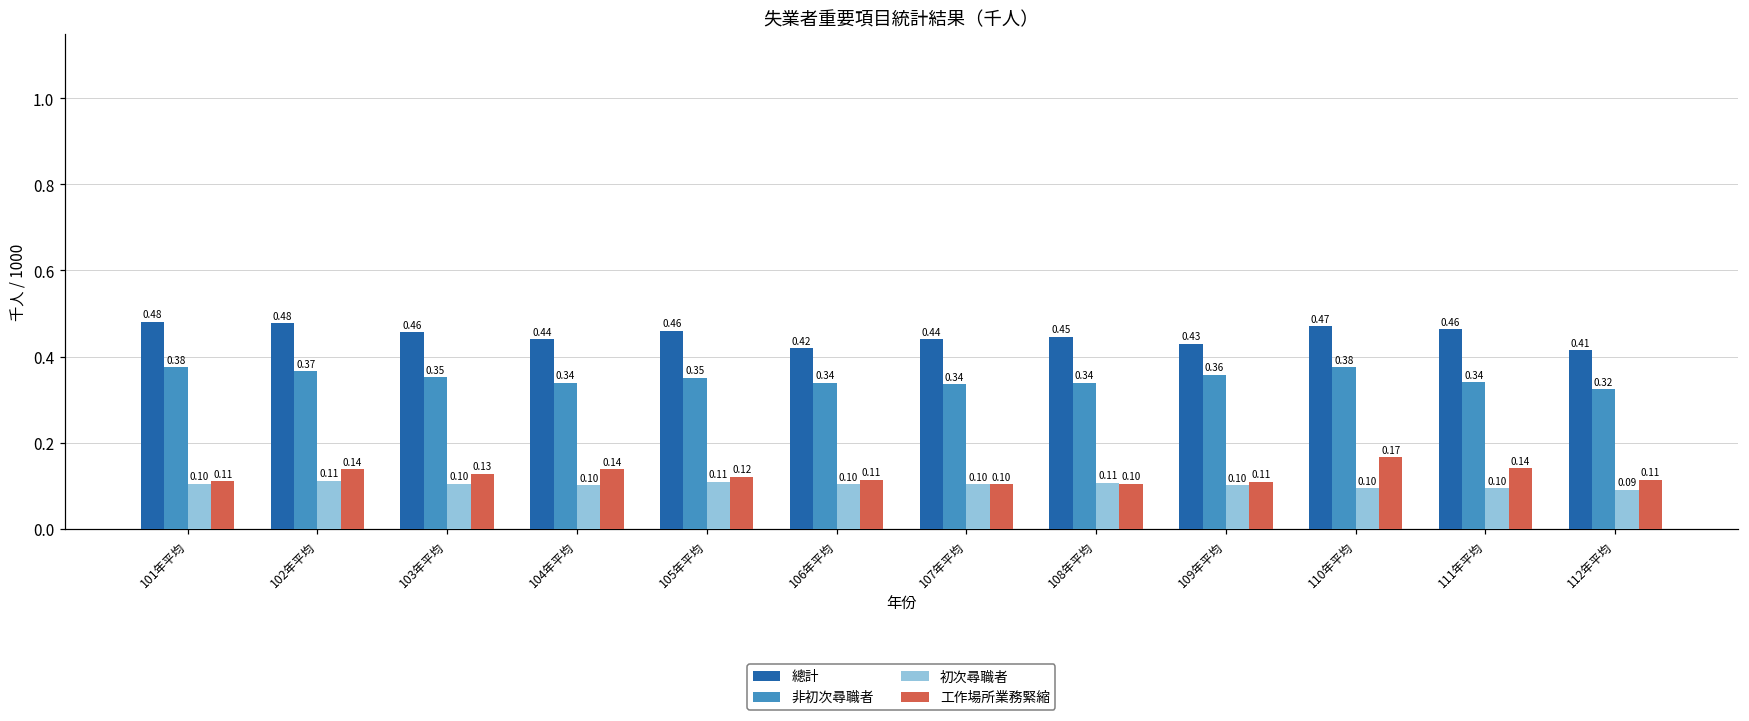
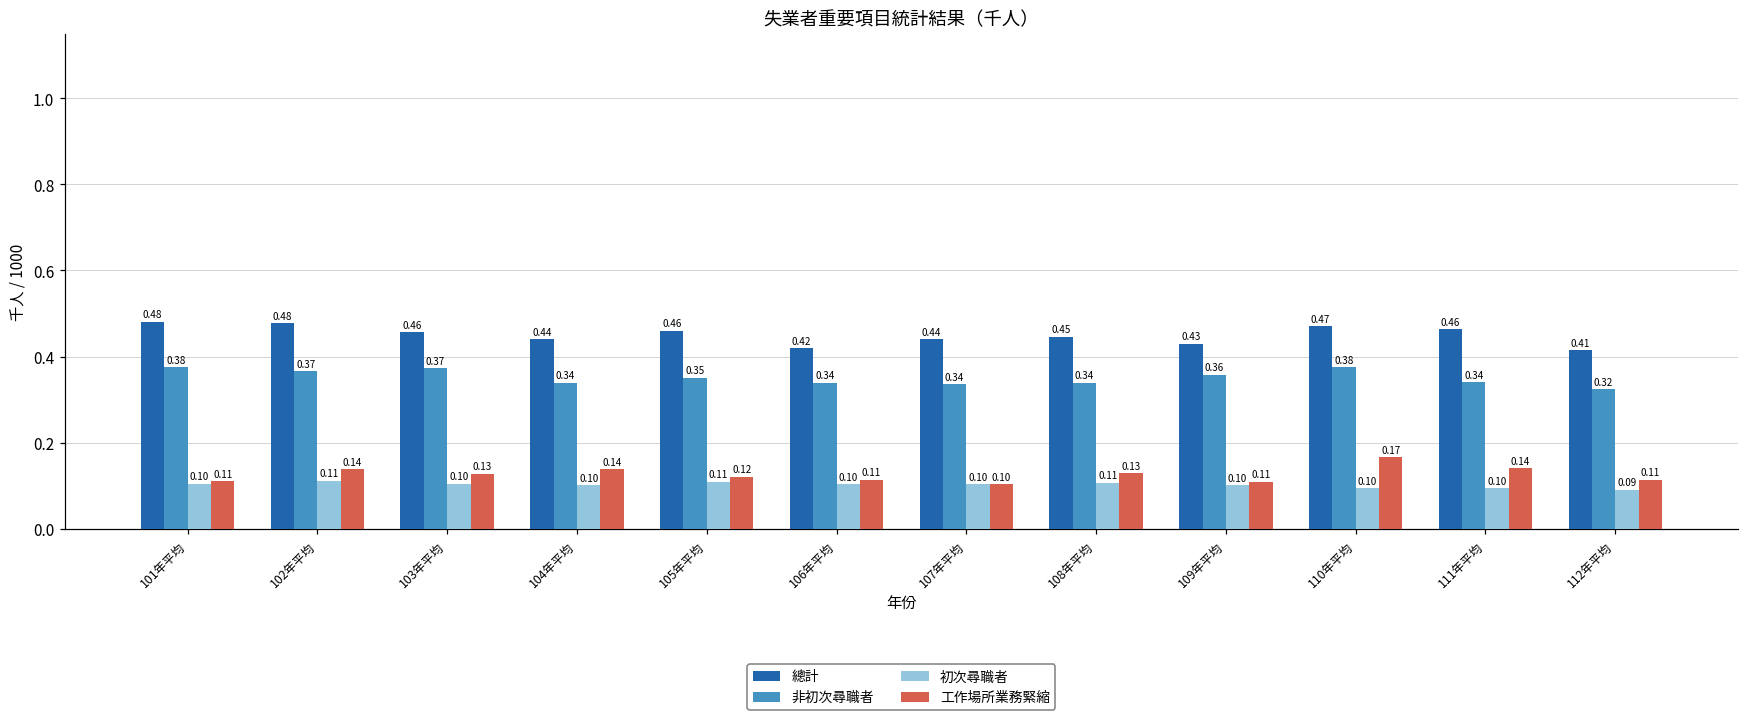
  {
    "總計": {
      "101年平均": 0.48,
      "102年平均": 0.48,
      "103年平均": 0.46,
      "104年平均": 0.44,
      "105年平均": 0.46,
      "106年平均": 0.42,
      "107年平均": 0.44,
      "108年平均": 0.45,
      "109年平均": 0.43,
      "110年平均": 0.47,
      "111年平均": 0.46,
      "112年平均": 0.41
    },
    "非初次尋職者": {
      "101年平均": 0.38,
      "102年平均": 0.37,
-     "103年平均": 0.35,
+     "103年平均": 0.37,
      "104年平均": 0.34,
      "105年平均": 0.35,
      "106年平均": 0.34,
      "107年平均": 0.34,
      "108年平均": 0.34,
      "109年平均": 0.36,
      "110年平均": 0.38,
      "111年平均": 0.34,
      "112年平均": 0.32
    },
    "初次尋職者": {
      "101年平均": 0.10,
      "102年平均": 0.11,
      "103年平均": 0.10,
      "104年平均": 0.10,
      "105年平均": 0.11,
      "106年平均": 0.10,
      "107年平均": 0.10,
      "108年平均": 0.11,
      "109年平均": 0.10,
      "110年平均": 0.10,
      "111年平均": 0.10,
      "112年平均": 0.09
    },
    "工作場所業務緊縮": {
      "101年平均": 0.11,
      "102年平均": 0.14,
      "103年平均": 0.13,
      "104年平均": 0.14,
      "105年平均": 0.12,
      "106年平均": 0.11,
      "107年平均": 0.10,
-     "108年平均": 0.10,
+     "108年平均": 0.13,
      "109年平均": 0.11,
      "110年平均": 0.17,
      "111年平均": 0.14,
      "112年平均": 0.11
    }
  }
